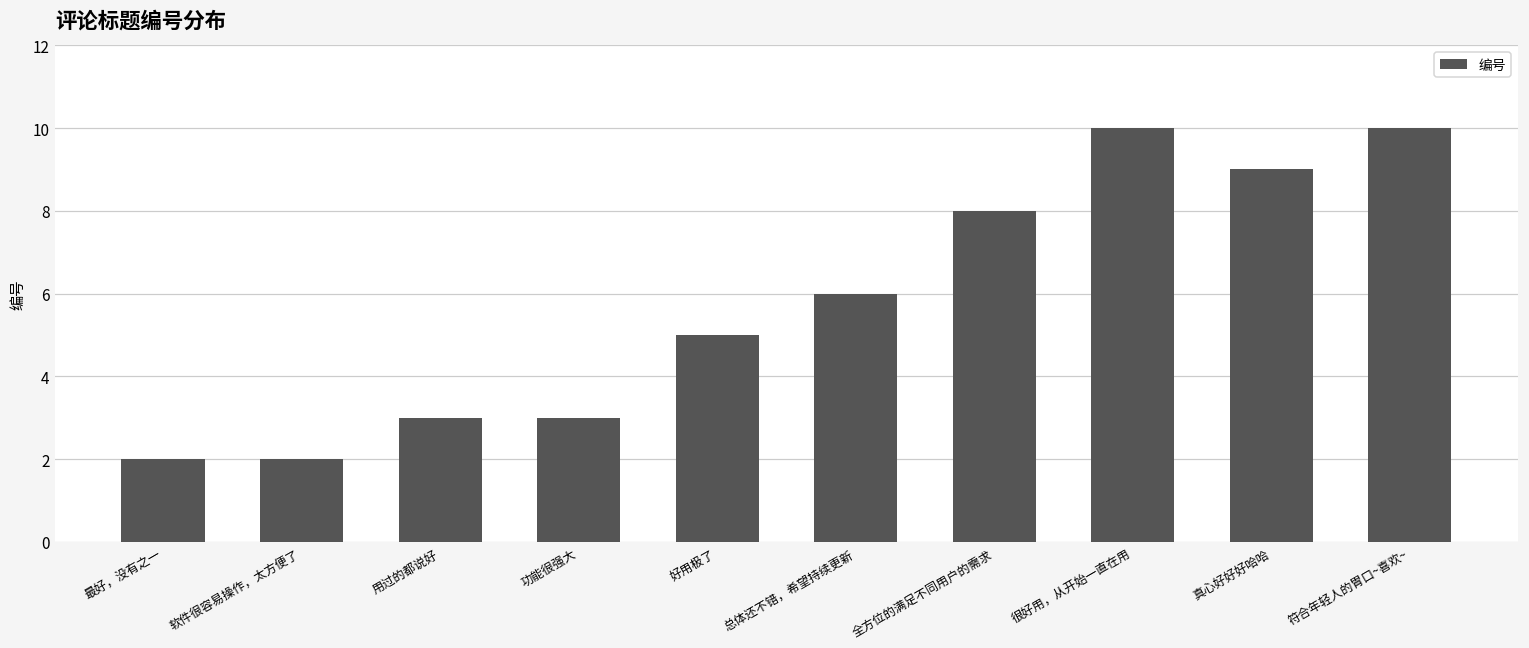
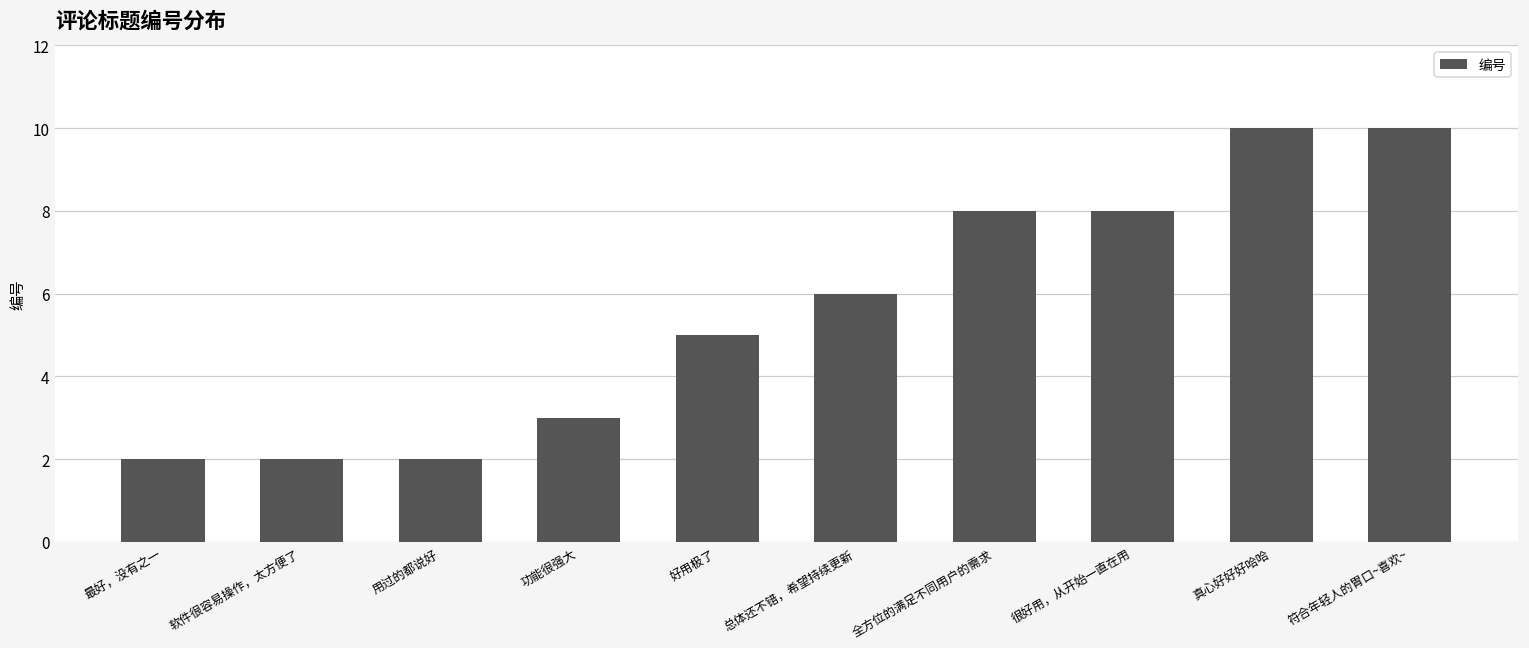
  {
    "最好，没有之一": 2,
    "软件很容易操作，太方便了": 2,
-   "用过的都说好": 3,
+   "用过的都说好": 2,
    "功能很强大": 3,
    "好用极了": 5,
    "总体还不错，希望持续更新": 6,
    "全方位的满足不同用户的需求": 8,
-   "很好用，从开始一直在用": 10,
-   "真心好好好哈哈": 9,
+   "很好用，从开始一直在用": 8,
+   "真心好好好哈哈": 10,
    "符合年轻人的胃口~喜欢~": 10
  }
